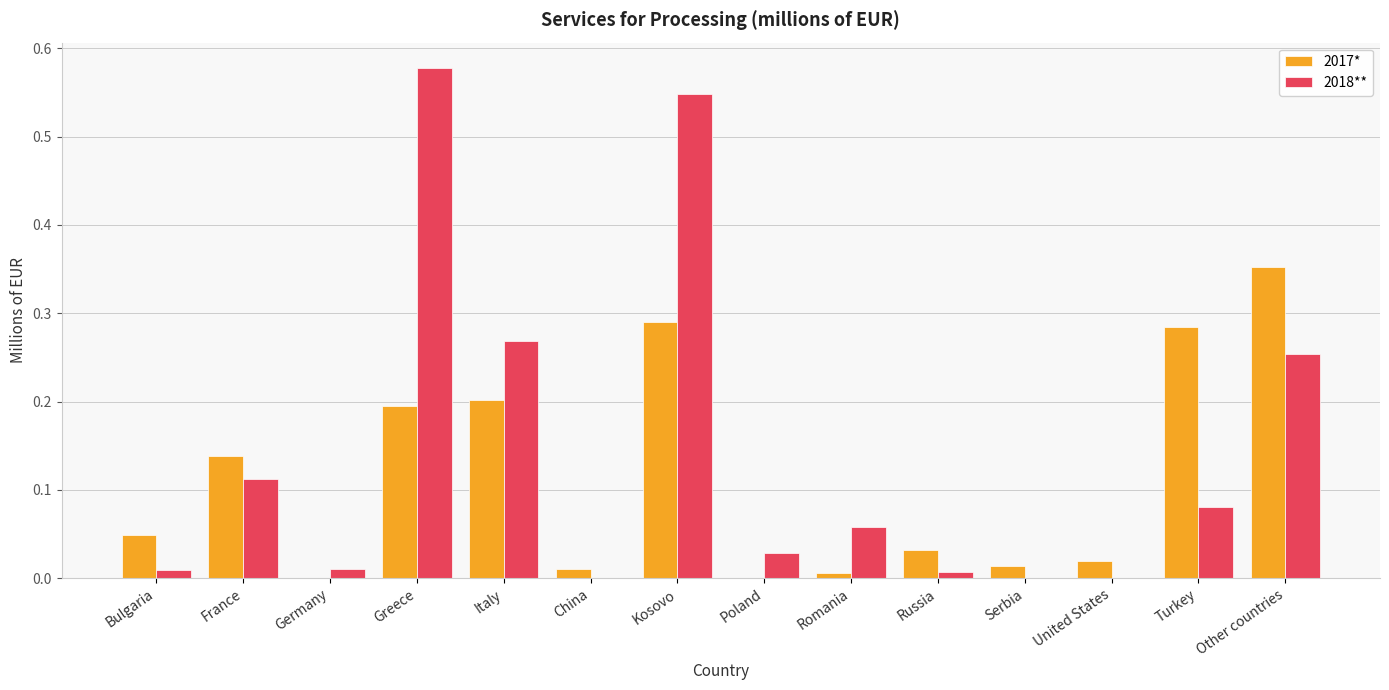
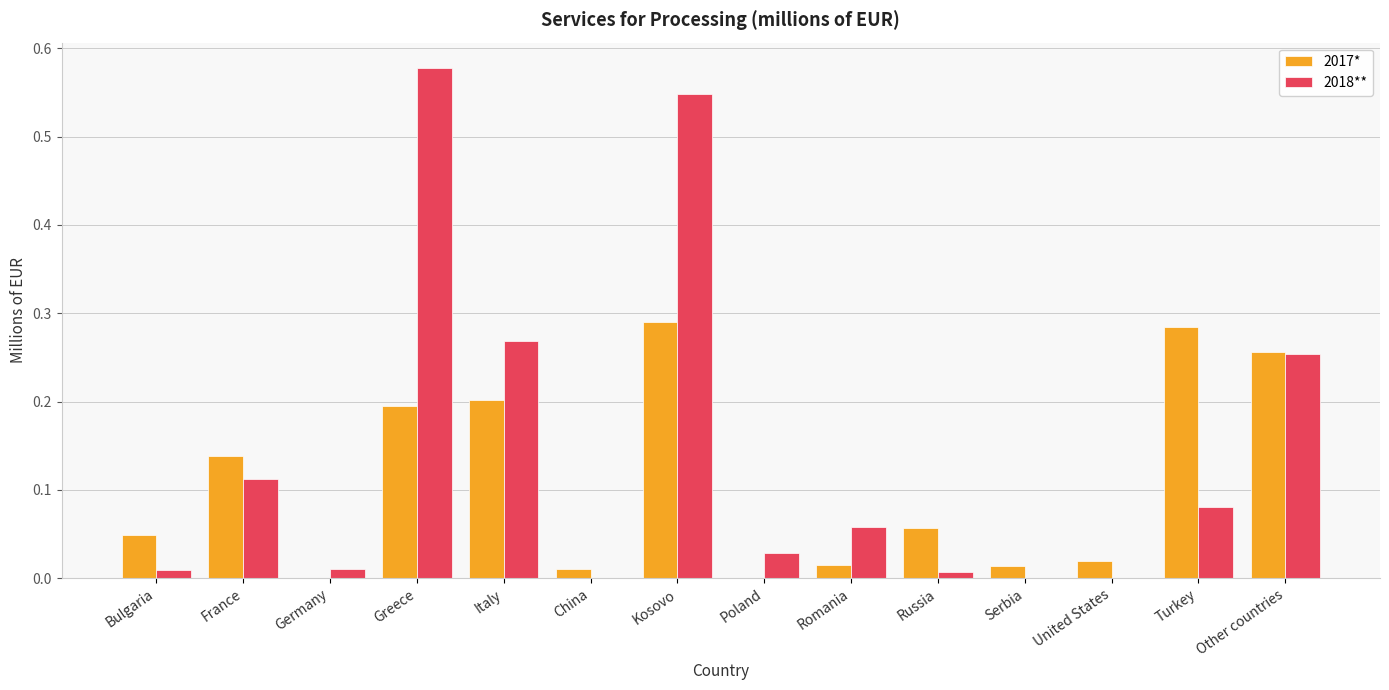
  {
    "2017*": {
      "Bulgaria": 0.05,
      "France": 0.14,
      "Greece": 0.19,
      "Italy": 0.20,
      "China": 0.01,
      "Kosovo": 0.29,
      "Poland": 0.00,
-     "Romania": 0.01,
-     "Russia": 0.03,
+     "Romania": 0.02,
+     "Russia": 0.06,
      "Serbia": 0.01,
      "United States": 0.02,
      "Turkey": 0.28,
-     "Other countries": 0.35
+     "Other countries": 0.26
    },
    "2018**": {
      "Bulgaria": 0.01,
      "France": 0.11,
      "Germany": 0.01,
      "Greece": 0.58,
      "Italy": 0.27,
      "Kosovo": 0.55,
      "Poland": 0.03,
      "Romania": 0.06,
      "Russia": 0.01,
      "Serbia": 0.00,
      "United States": 0.00,
      "Turkey": 0.08,
      "Other countries": 0.25
    }
  }
